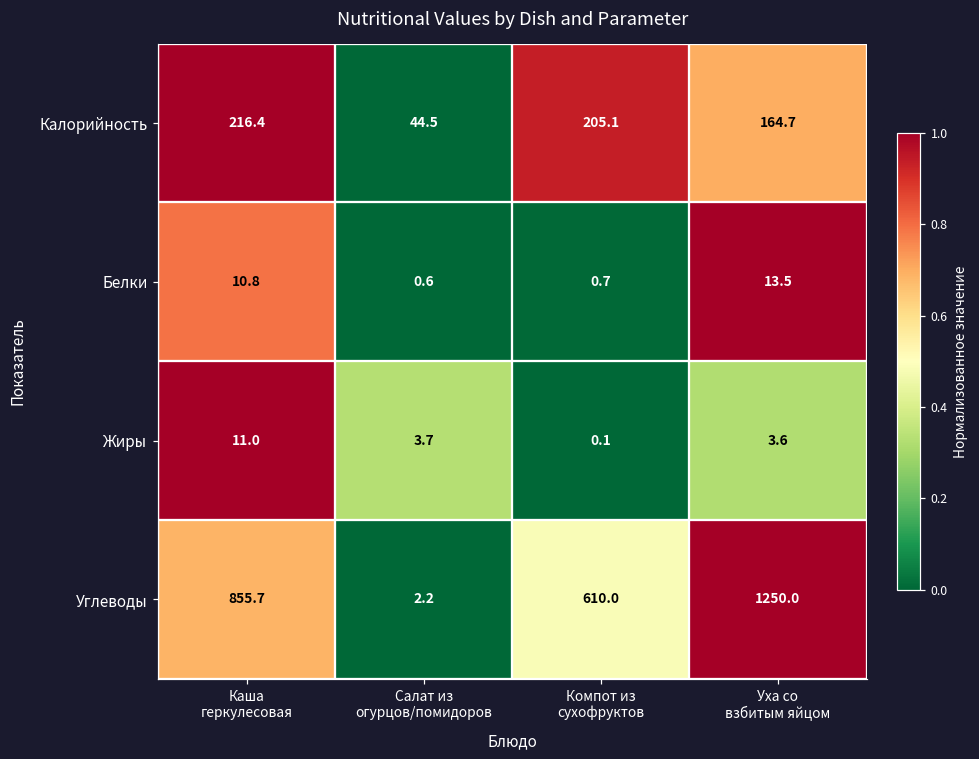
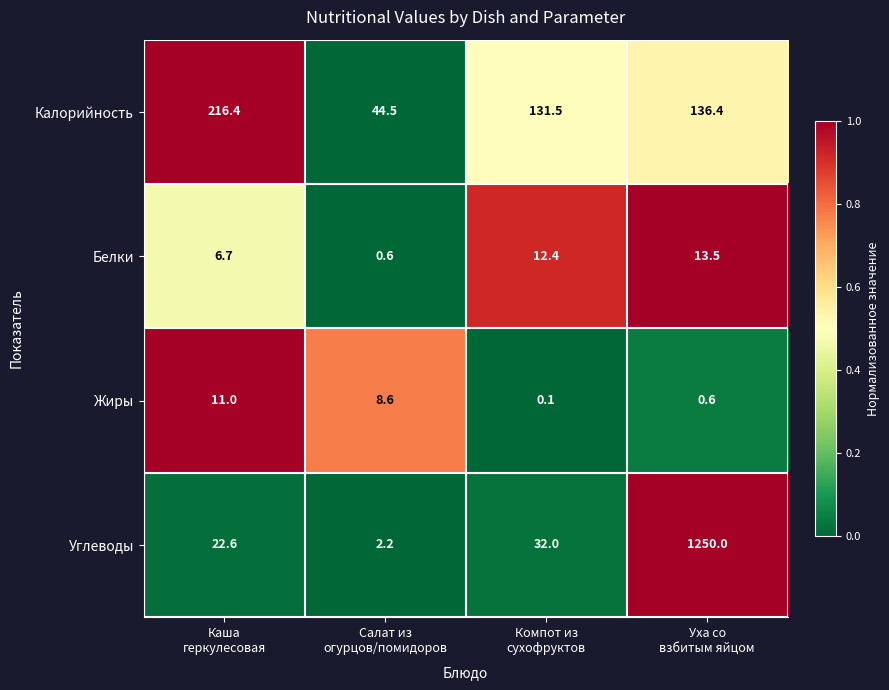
  {
    "Калорийность": {
      "Каша геркулесовая": 216.4,
      "Салат из огурцов/помидоров": 44.5,
-     "Компот из сухофруктов": 205.1,
-     "Уха со взбитым яйцом": 164.7
+     "Компот из сухофруктов": 131.5,
+     "Уха со взбитым яйцом": 136.4
    },
    "Белки": {
-     "Каша геркулесовая": 10.8,
+     "Каша геркулесовая": 6.7,
      "Салат из огурцов/помидоров": 0.6,
-     "Компот из сухофруктов": 0.7,
+     "Компот из сухофруктов": 12.4,
      "Уха со взбитым яйцом": 13.5
    },
    "Жиры": {
      "Каша геркулесовая": 11.0,
-     "Салат из огурцов/помидоров": 3.7,
+     "Салат из огурцов/помидоров": 8.6,
      "Компот из сухофруктов": 0.1,
-     "Уха со взбитым яйцом": 3.6
+     "Уха со взбитым яйцом": 0.6
    },
    "Углеводы": {
-     "Каша геркулесовая": 855.7,
+     "Каша геркулесовая": 22.6,
      "Салат из огурцов/помидоров": 2.2,
-     "Компот из сухофруктов": 610.0,
+     "Компот из сухофруктов": 32.0,
      "Уха со взбитым яйцом": 1250.0
    }
  }
